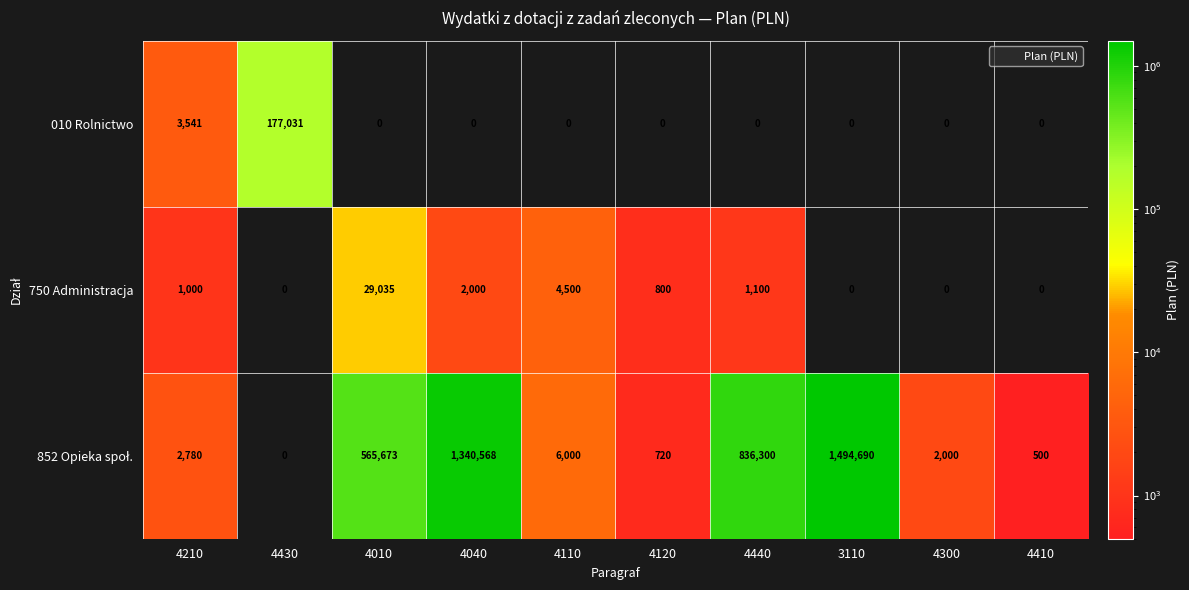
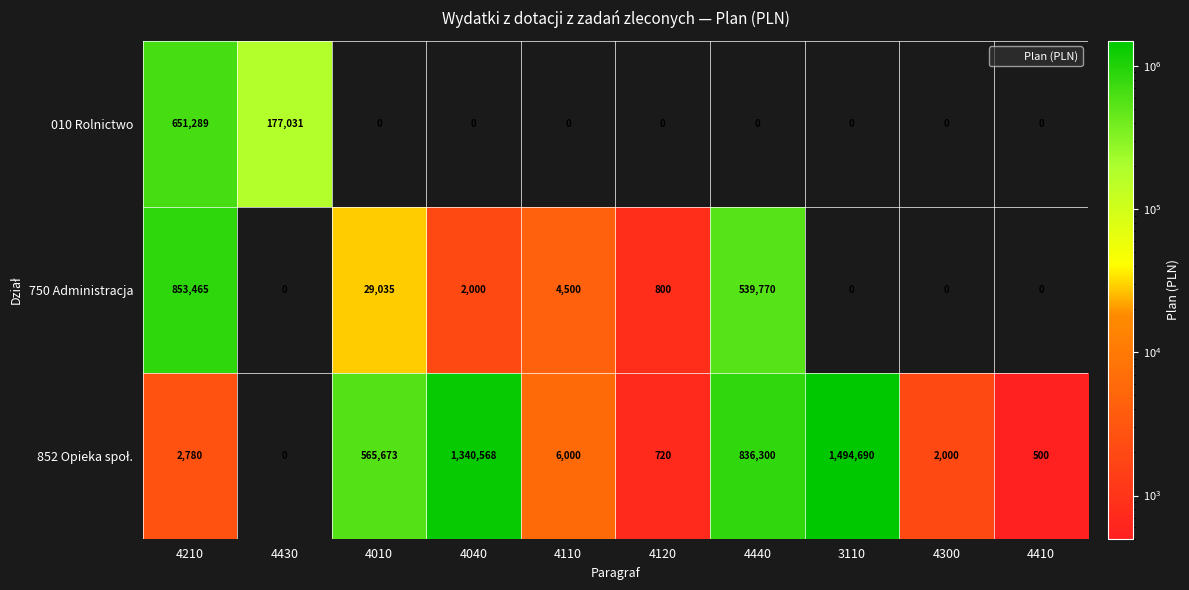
  {
    "010 Rolnictwo": {
-     "4210": "3,541",
+     "4210": "651,289",
      "4430": "177,031"
    },
    "750 Administracja": {
-     "4210": "1,000",
+     "4210": "853,465",
      "4010": "29,035",
      "4040": "2,000",
      "4110": "4,500",
      "4120": "800",
-     "4440": "1,100"
+     "4440": "539,770"
    },
    "852 Opieka społ.": {
      "4210": "2,780",
      "4010": "565,673",
      "4040": "1,340,568",
      "4110": "6,000",
      "4120": "720",
      "4440": "836,300",
      "3110": "1,494,690",
      "4300": "2,000",
      "4410": "500"
    }
  }
